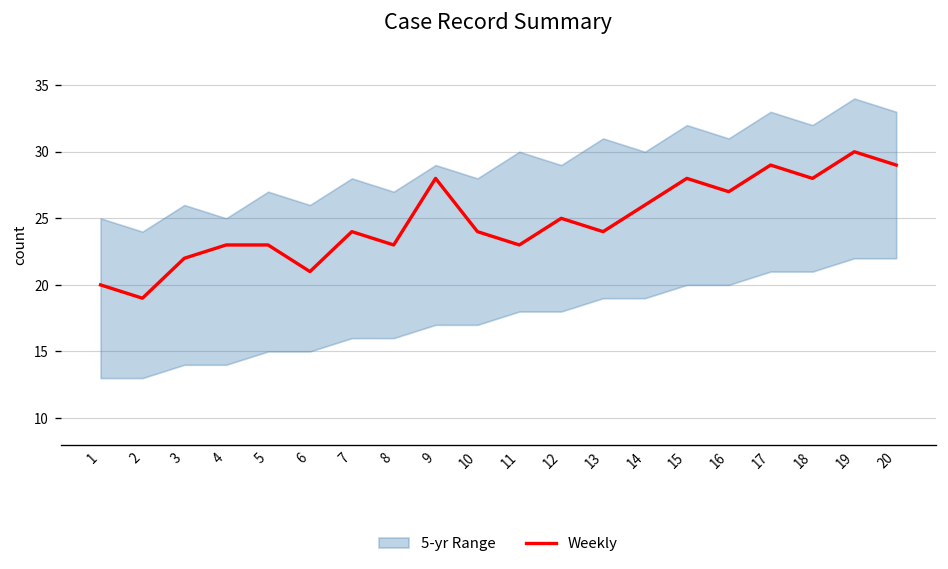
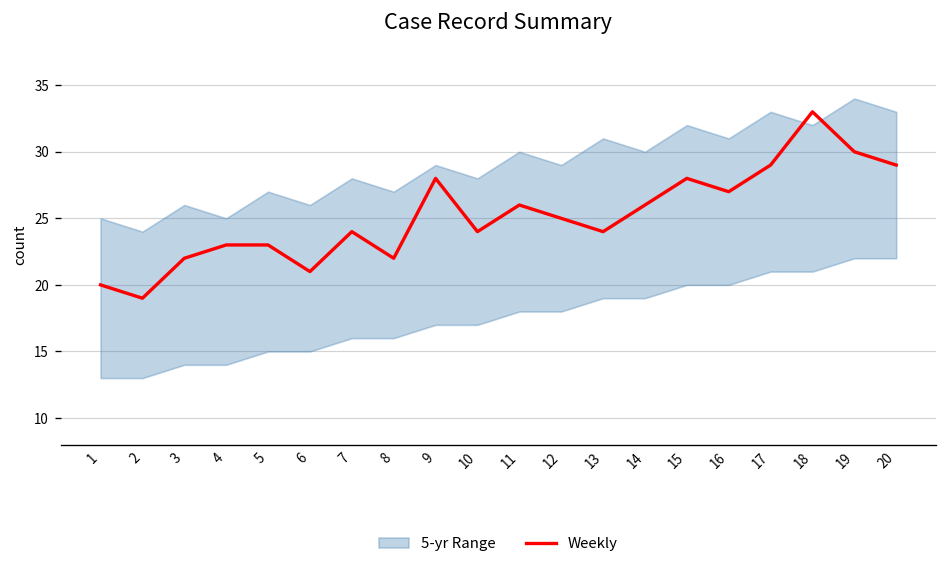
  {
    "Weekly": {
      "1": 20,
      "2": 19,
      "3": 22,
      "4": 23,
      "5": 23,
      "6": 21,
      "7": 24,
-     "8": 23,
+     "8": 22,
      "9": 28,
      "10": 24,
-     "11": 23,
+     "11": 26,
      "12": 25,
      "13": 24,
      "14": 26,
      "15": 28,
      "16": 27,
      "17": 29,
-     "18": 28,
+     "18": 33,
      "19": 30,
      "20": 29
    }
  }
